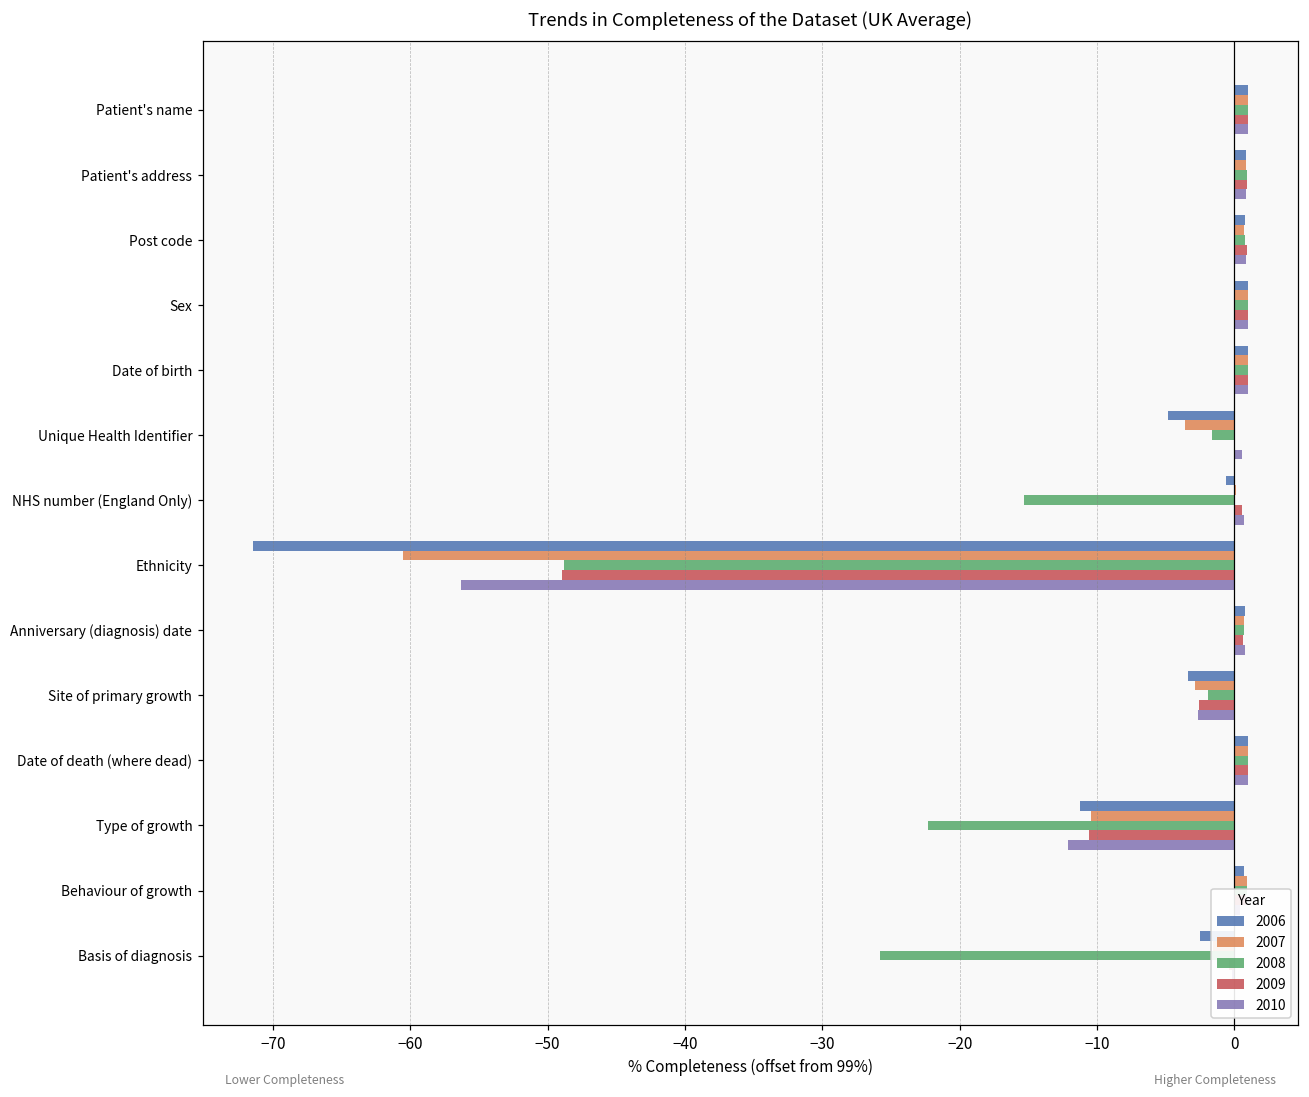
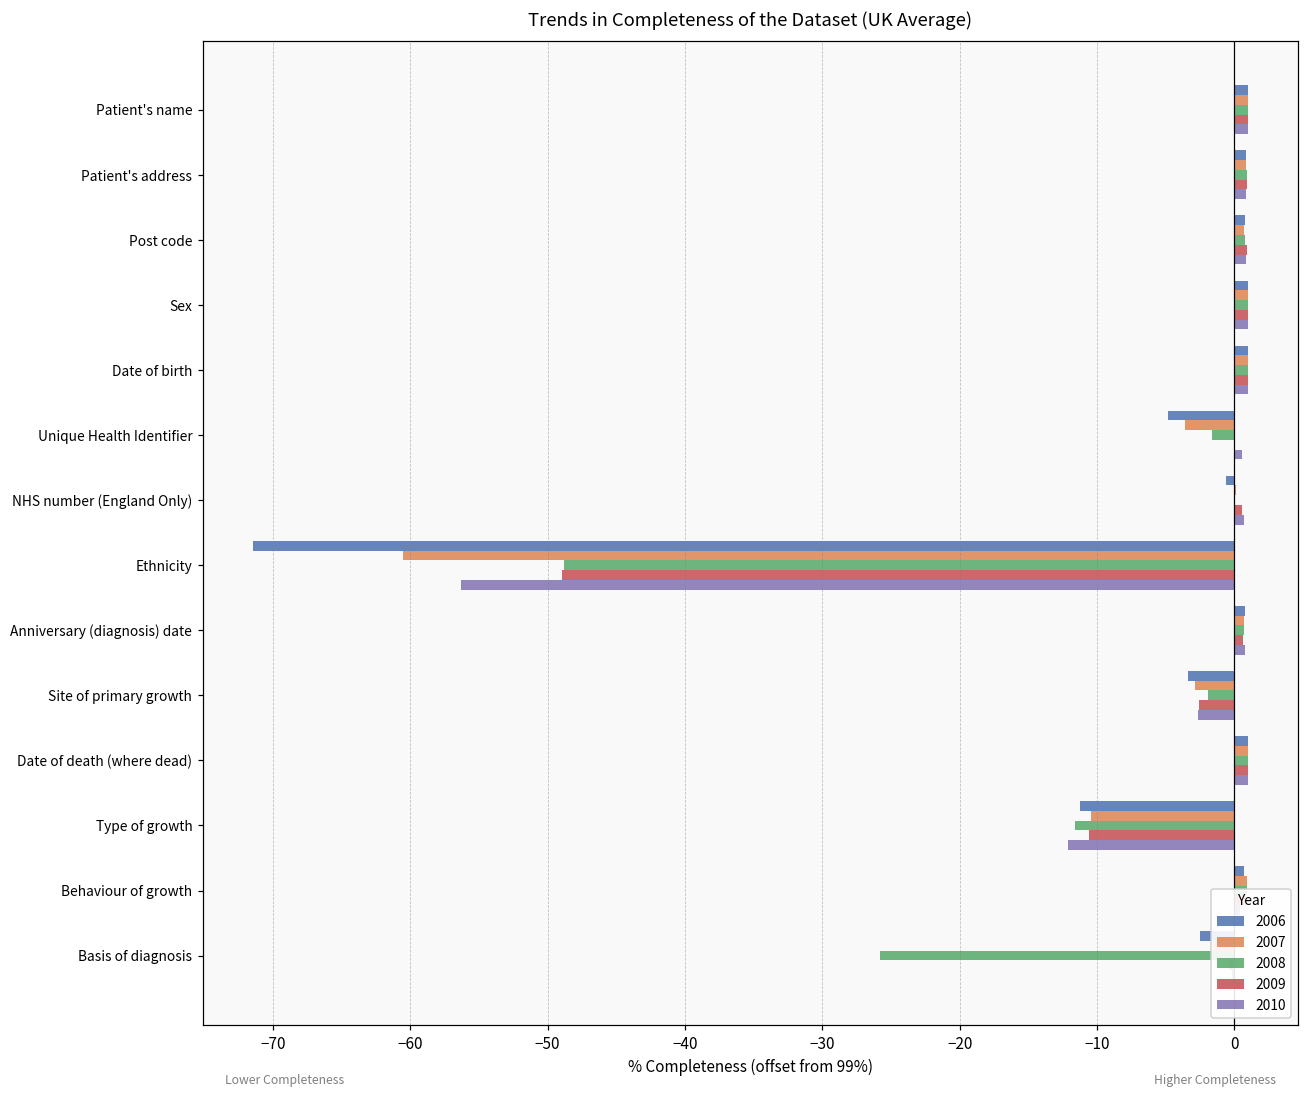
  {
    "2008": {
      "Patient's name": 1.0,
      "Patient's address": 0.9,
      "Post code": 0.8,
      "Sex": 1.0,
      "Date of birth": 1.0,
      "Unique Health Identifier": -1.6,
-     "NHS number (England Only)": -15.3,
+     "NHS number (England Only)": 0.0,
      "Ethnicity": -48.8,
      "Anniversary (diagnosis) date": 0.7,
      "Site of primary growth": -2.0,
      "Date of death (where dead)": 1.0,
-     "Type of growth": -22.3,
+     "Type of growth": -11.6,
      "Basis of diagnosis": -25.8
    }
  }
